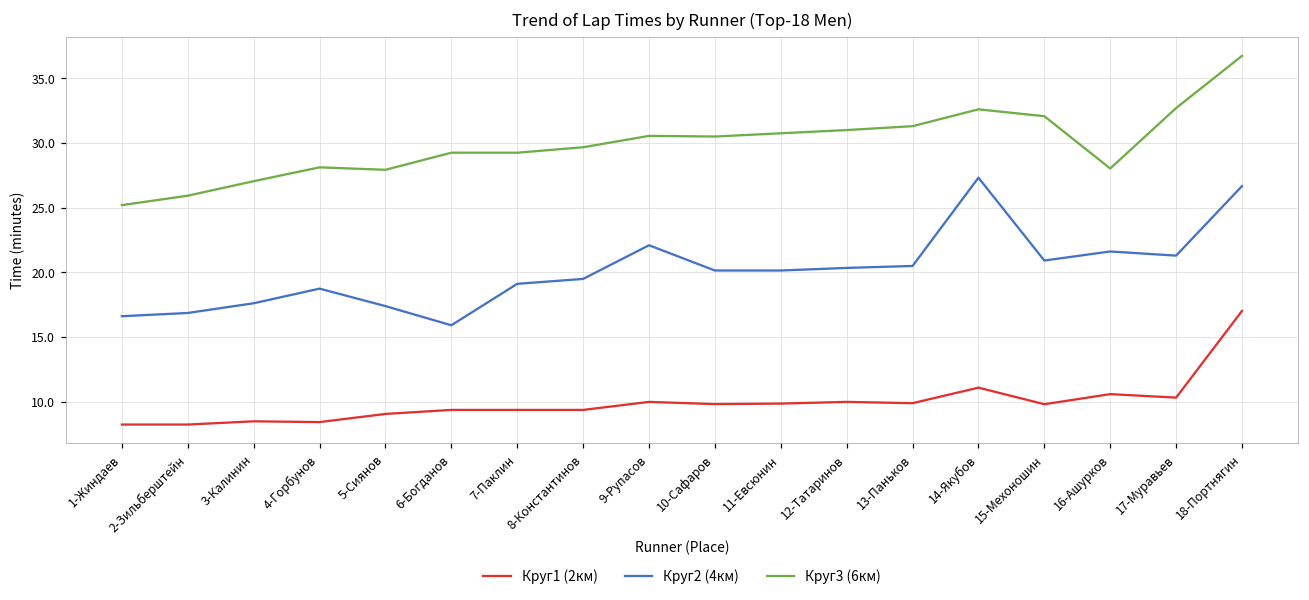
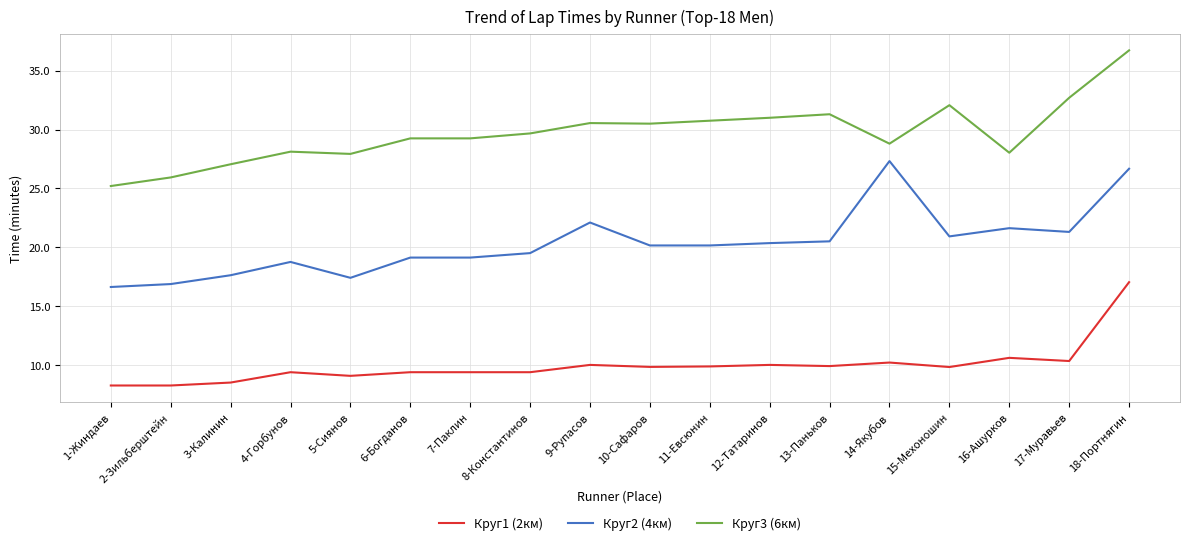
  {
    "Круг1 (2км)": {
      "1-Жиндаев": 8.3,
      "2-Зильберштейн": 8.3,
      "3-Калинин": 8.5,
-     "4-Горбунов": 8.4,
+     "4-Горбунов": 9.4,
      "5-Сиянов": 9.1,
      "6-Богданов": 9.4,
      "7-Паклин": 9.4,
      "8-Константинов": 9.4,
      "9-Рупасов": 10.0,
      "10-Сафаров": 9.8,
      "11-Евсюнин": 9.9,
      "12-Татаринов": 10.0,
      "13-Паньков": 9.9,
-     "14-Якубов": 11.1,
+     "14-Якубов": 10.2,
      "15-Мехоношин": 9.8,
      "16-Ашурков": 10.6,
      "17-Муравьев": 10.3,
      "18-Портнягин": 17.0
    },
    "Круг2 (4км)": {
      "1-Жиндаев": 16.6,
      "2-Зильберштейн": 16.9,
      "3-Калинин": 17.6,
      "4-Горбунов": 18.8,
      "5-Сиянов": 17.4,
-     "6-Богданов": 15.9,
+     "6-Богданов": 19.1,
      "7-Паклин": 19.1,
      "8-Константинов": 19.5,
      "9-Рупасов": 22.1,
      "10-Сафаров": 20.2,
      "11-Евсюнин": 20.2,
      "12-Татаринов": 20.4,
      "13-Паньков": 20.5,
      "14-Якубов": 27.3,
      "15-Мехоношин": 20.9,
      "16-Ашурков": 21.6,
      "17-Муравьев": 21.3,
      "18-Портнягин": 26.7
    },
    "Круг3 (6км)": {
      "1-Жиндаев": 25.2,
      "2-Зильберштейн": 25.9,
      "3-Калинин": 27.1,
      "4-Горбунов": 28.1,
      "5-Сиянов": 27.9,
      "6-Богданов": 29.3,
      "7-Паклин": 29.3,
      "8-Константинов": 29.7,
      "9-Рупасов": 30.6,
      "10-Сафаров": 30.5,
      "11-Евсюнин": 30.8,
      "12-Татаринов": 31.0,
      "13-Паньков": 31.3,
-     "14-Якубов": 32.6,
+     "14-Якубов": 28.8,
      "15-Мехоношин": 32.1,
      "16-Ашурков": 28.0,
      "17-Муравьев": 32.7,
      "18-Портнягин": 36.7
    }
  }
